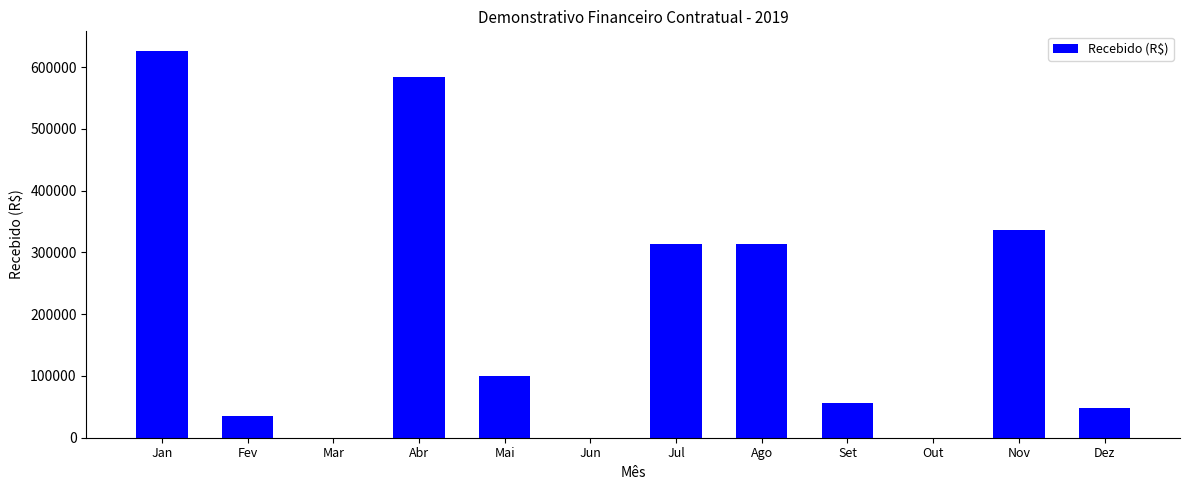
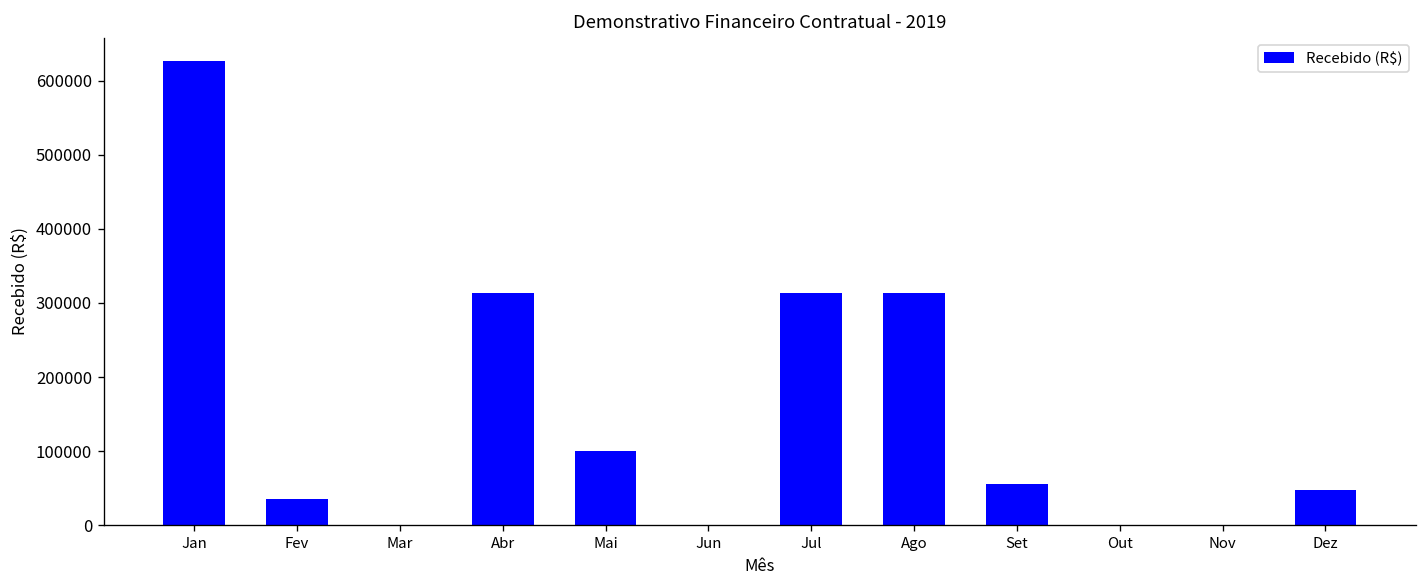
  {
    "Jan": 630000,
    "Fev": 40000,
    "Mar": 0,
-   "Abr": 580000,
+   "Abr": 310000,
    "Mai": 100000,
    "Jun": 0,
    "Jul": 310000,
    "Ago": 310000,
    "Set": 60000,
    "Out": 0,
-   "Nov": 340000,
+   "Nov": 0,
    "Dez": 50000
  }
